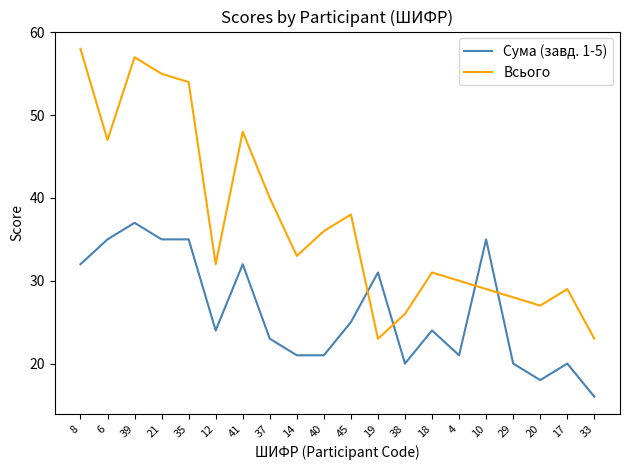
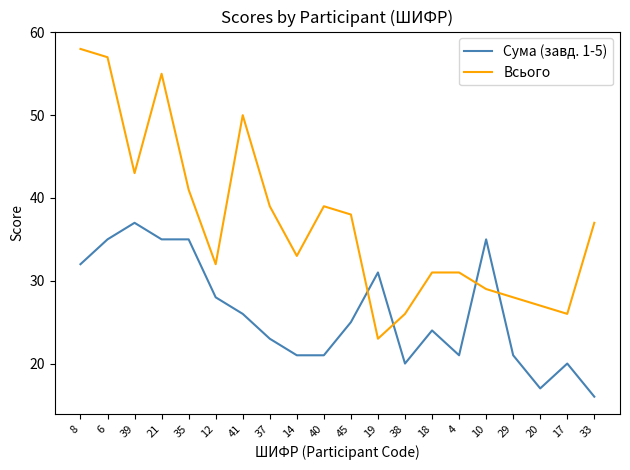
  {
    "Сума (завд. 1-5)": {
      "8": 32,
      "6": 35,
      "39": 37,
      "21": 35,
      "35": 35,
-     "12": 24,
-     "41": 32,
+     "12": 28,
+     "41": 26,
      "37": 23,
      "14": 21,
      "40": 21,
      "45": 25,
      "19": 31,
      "38": 20,
      "18": 24,
      "4": 21,
      "10": 35,
-     "29": 20,
-     "20": 18,
+     "29": 21,
+     "20": 17,
      "17": 20,
      "33": 16
    },
    "Всього": {
      "8": 58,
-     "6": 47,
-     "39": 57,
+     "6": 57,
+     "39": 43,
      "21": 55,
-     "35": 54,
+     "35": 41,
      "12": 32,
-     "41": 48,
-     "37": 40,
+     "41": 50,
+     "37": 39,
      "14": 33,
-     "40": 36,
+     "40": 39,
      "45": 38,
      "19": 23,
      "38": 26,
      "18": 31,
-     "4": 30,
+     "4": 31,
      "10": 29,
      "29": 28,
      "20": 27,
-     "17": 29,
-     "33": 23
+     "17": 26,
+     "33": 37
    }
  }
